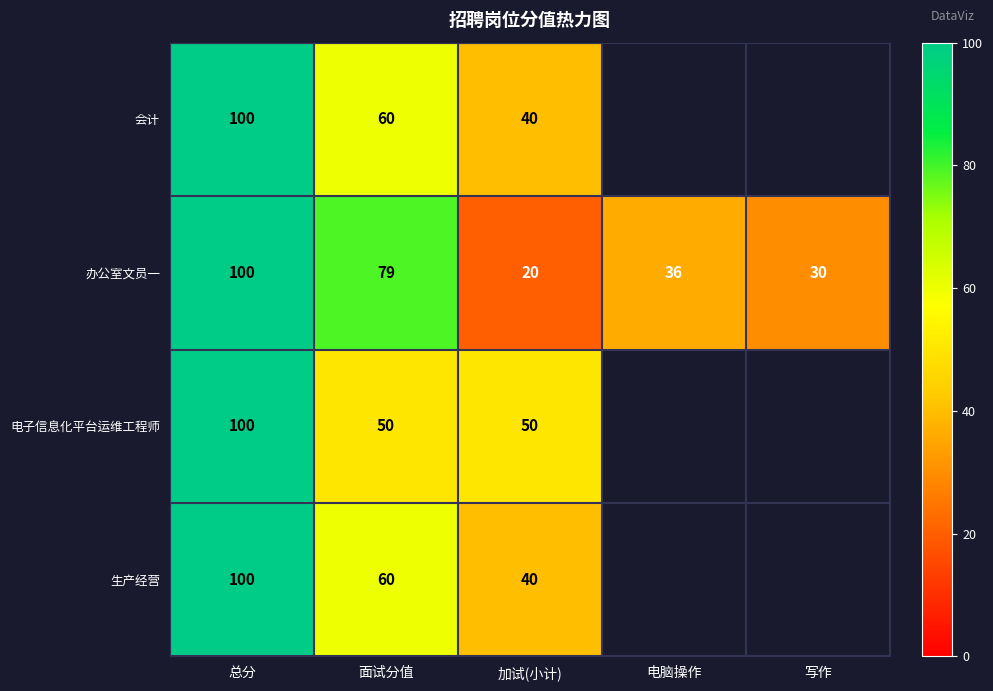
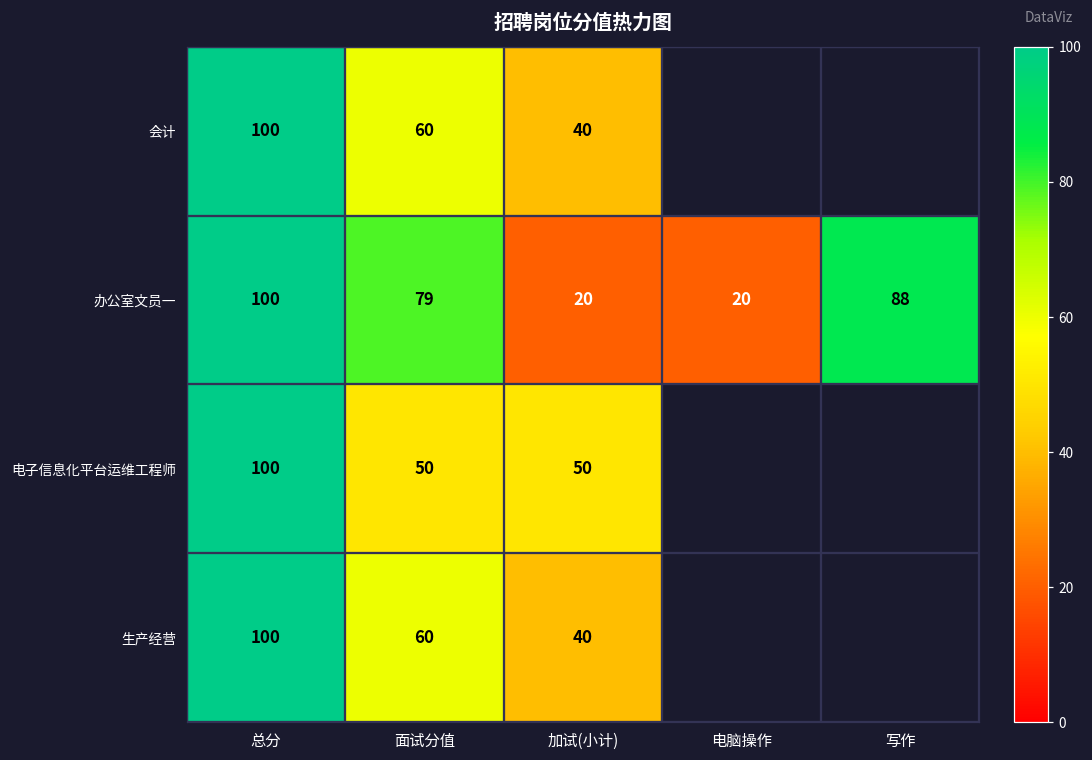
  {
    "会计": {
      "总分": 100,
      "面试分值": 60,
      "加试(小计)": 40
    },
    "办公室文员一": {
      "总分": 100,
      "面试分值": 79,
      "加试(小计)": 20,
-     "电脑操作": 36,
-     "写作": 30
+     "电脑操作": 20,
+     "写作": 88
    },
    "电子信息化平台运维工程师": {
      "总分": 100,
      "面试分值": 50,
      "加试(小计)": 50
    },
    "生产经营": {
      "总分": 100,
      "面试分值": 60,
      "加试(小计)": 40
    }
  }
